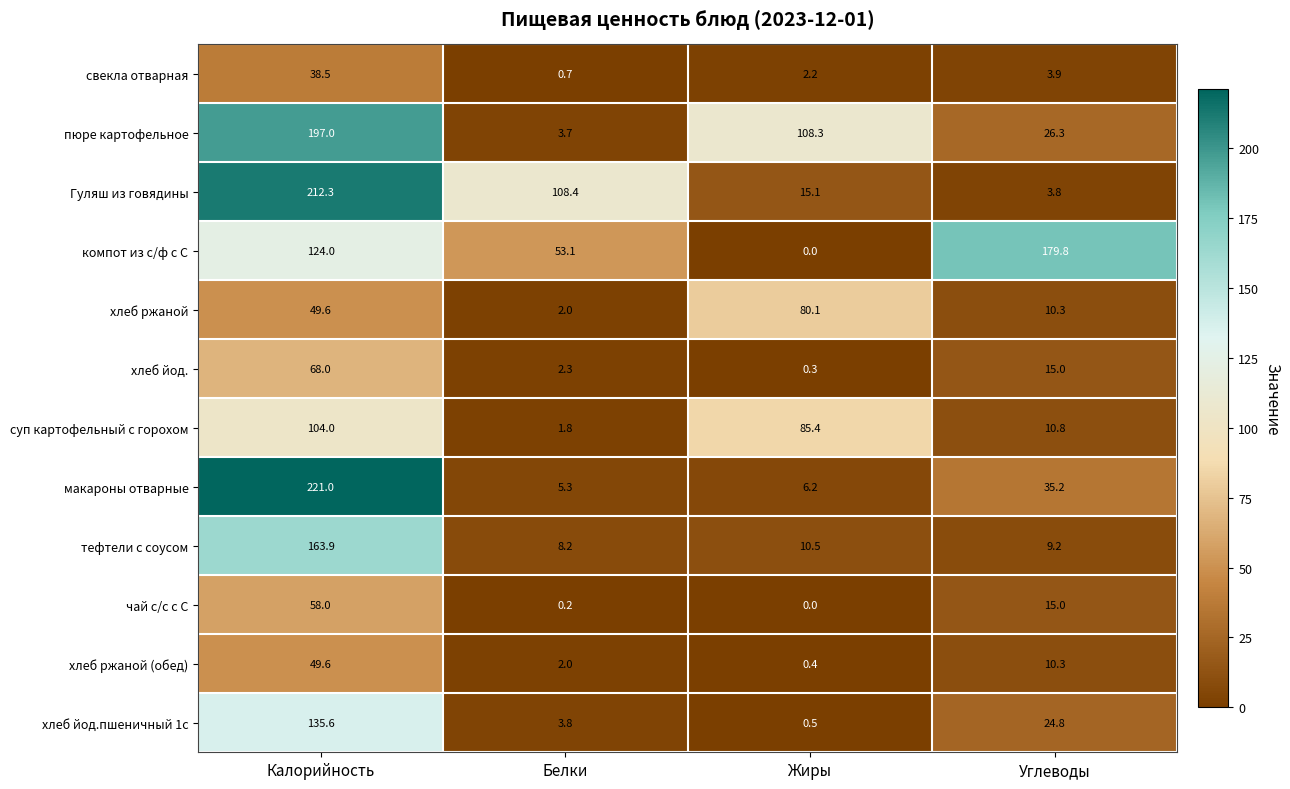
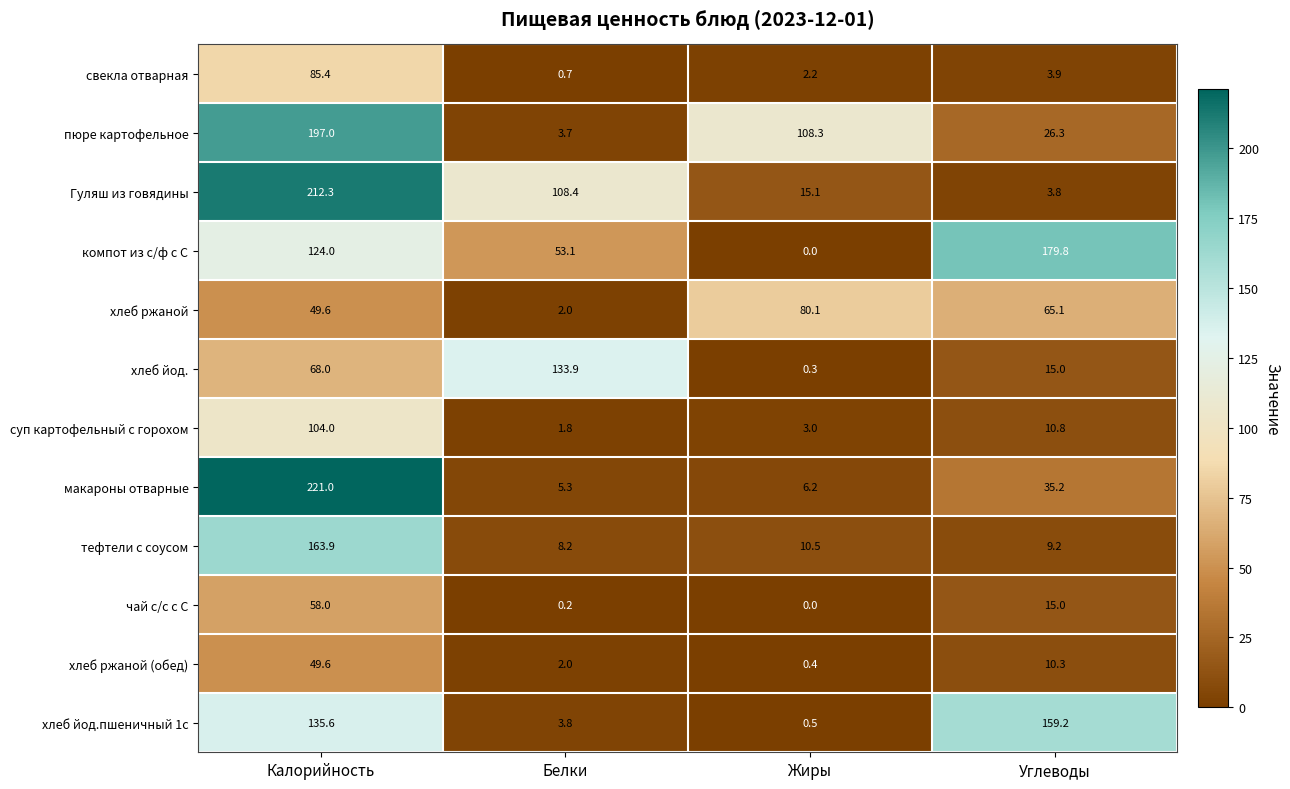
  {
    "свекла отварная": {
-     "Калорийность": 38.5,
+     "Калорийность": 85.4,
      "Белки": 0.7,
      "Жиры": 2.2,
      "Углеводы": 3.9
    },
    "пюре картофельное": {
      "Калорийность": 197.0,
      "Белки": 3.7,
      "Жиры": 108.3,
      "Углеводы": 26.3
    },
    "Гуляш из говядины": {
      "Калорийность": 212.3,
      "Белки": 108.4,
      "Жиры": 15.1,
      "Углеводы": 3.8
    },
    "компот из с/ф с С": {
      "Калорийность": 124.0,
      "Белки": 53.1,
      "Жиры": 0.0,
      "Углеводы": 179.8
    },
    "хлеб ржаной": {
      "Калорийность": 49.6,
      "Белки": 2.0,
      "Жиры": 80.1,
-     "Углеводы": 10.3
+     "Углеводы": 65.1
    },
    "хлеб йод.": {
      "Калорийность": 68.0,
-     "Белки": 2.3,
+     "Белки": 133.9,
      "Жиры": 0.3,
      "Углеводы": 15.0
    },
    "суп картофельный с горохом": {
      "Калорийность": 104.0,
      "Белки": 1.8,
-     "Жиры": 85.4,
+     "Жиры": 3.0,
      "Углеводы": 10.8
    },
    "макароны отварные": {
      "Калорийность": 221.0,
      "Белки": 5.3,
      "Жиры": 6.2,
      "Углеводы": 35.2
    },
    "тефтели с соусом": {
      "Калорийность": 163.9,
      "Белки": 8.2,
      "Жиры": 10.5,
      "Углеводы": 9.2
    },
    "чай с/с с С": {
      "Калорийность": 58.0,
      "Белки": 0.2,
      "Жиры": 0.0,
      "Углеводы": 15.0
    },
    "хлеб ржаной (обед)": {
      "Калорийность": 49.6,
      "Белки": 2.0,
      "Жиры": 0.4,
      "Углеводы": 10.3
    },
    "хлеб йод.пшеничный 1с": {
      "Калорийность": 135.6,
      "Белки": 3.8,
      "Жиры": 0.5,
-     "Углеводы": 24.8
+     "Углеводы": 159.2
    }
  }
